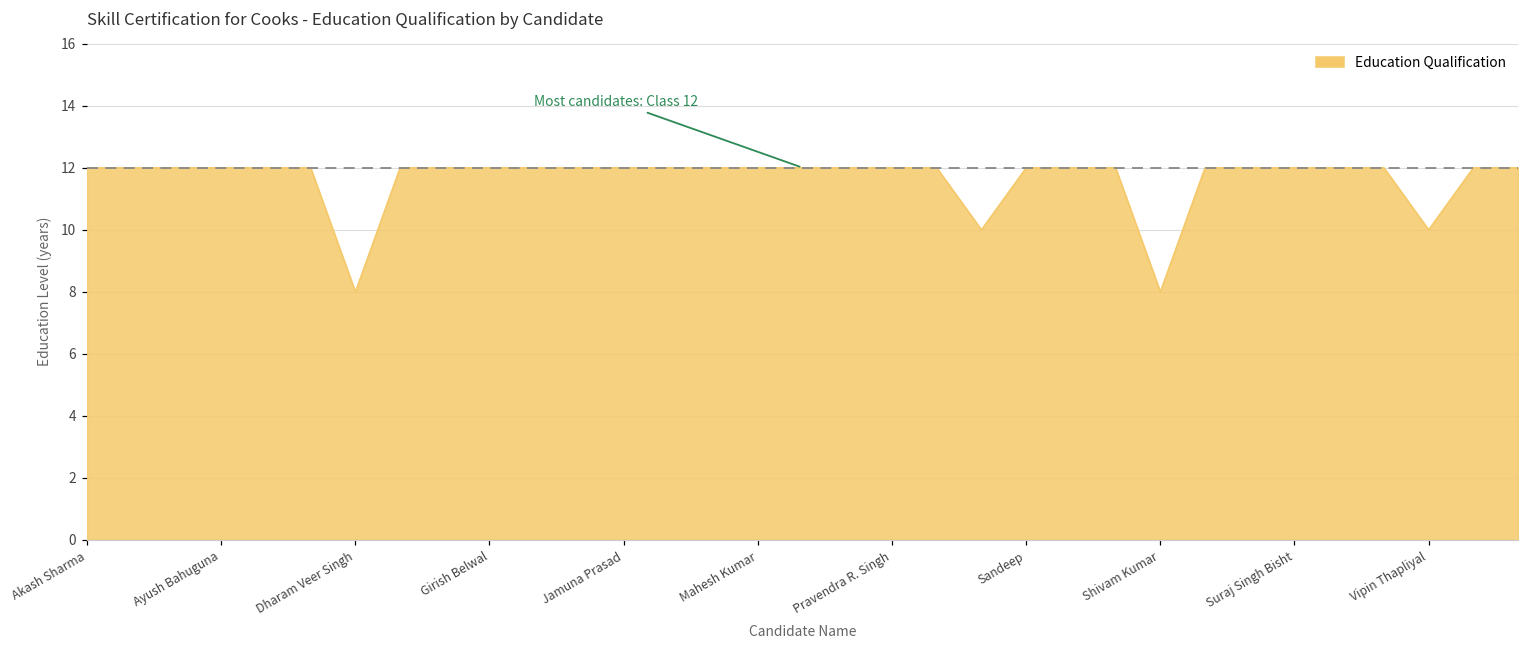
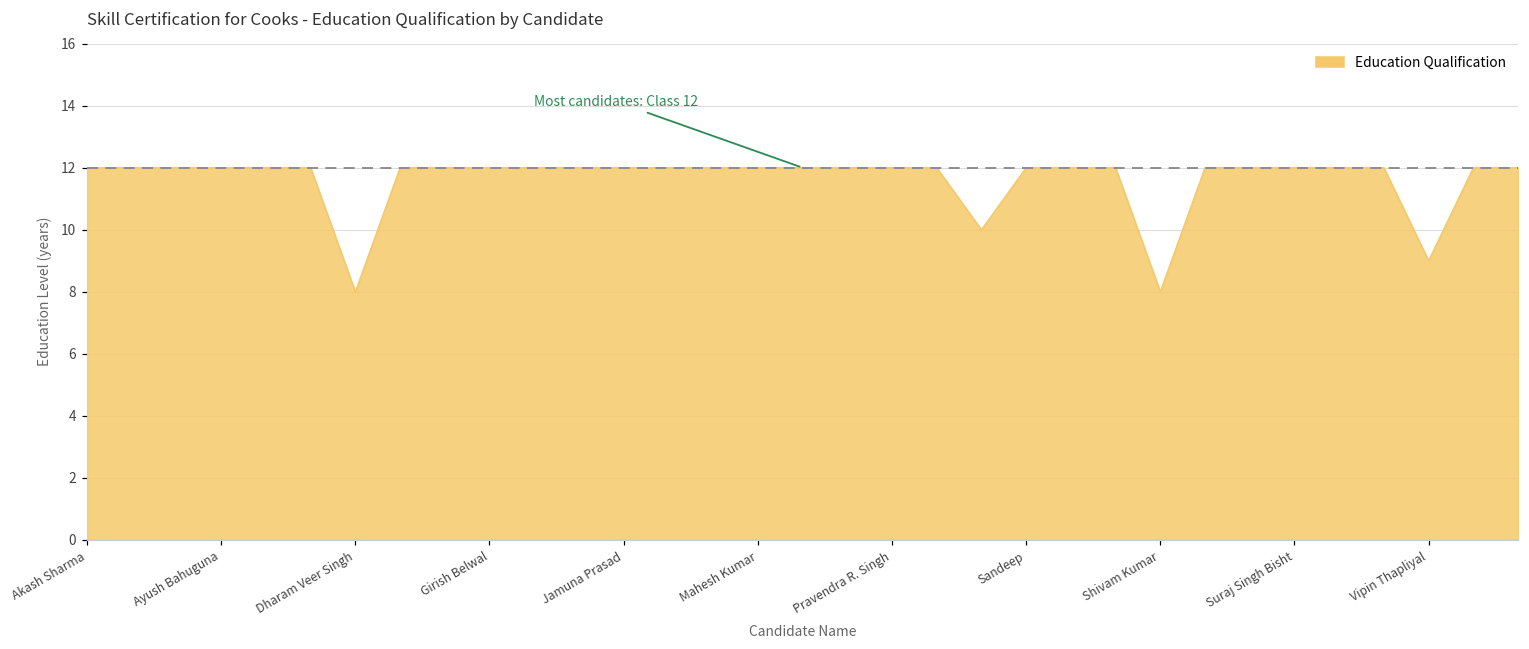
  {
    "Akash Sharma": 12,
    "Ayush Bahuguna": 12,
    "Dharam Veer Singh": 8,
    "Girish Belwal": 12,
    "Pravendra R. Singh": 12,
    "Sandeep": 12,
    "Shivam Kumar": 8,
    "Suraj Singh Bisht": 12,
-   "Vipin Thapliyal": 10
+   "Vipin Thapliyal": 9
  }
